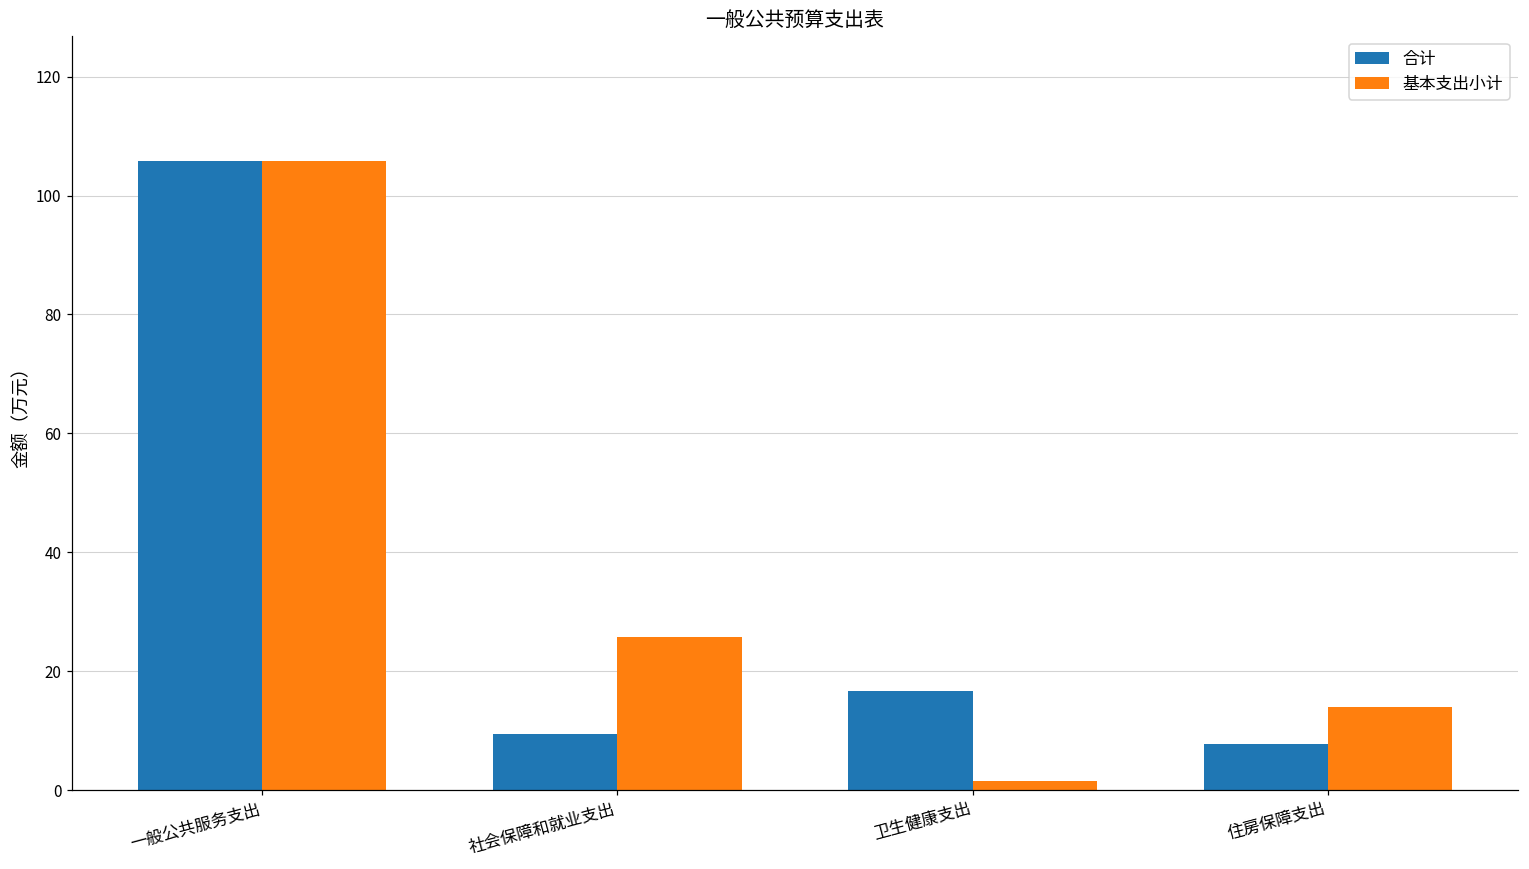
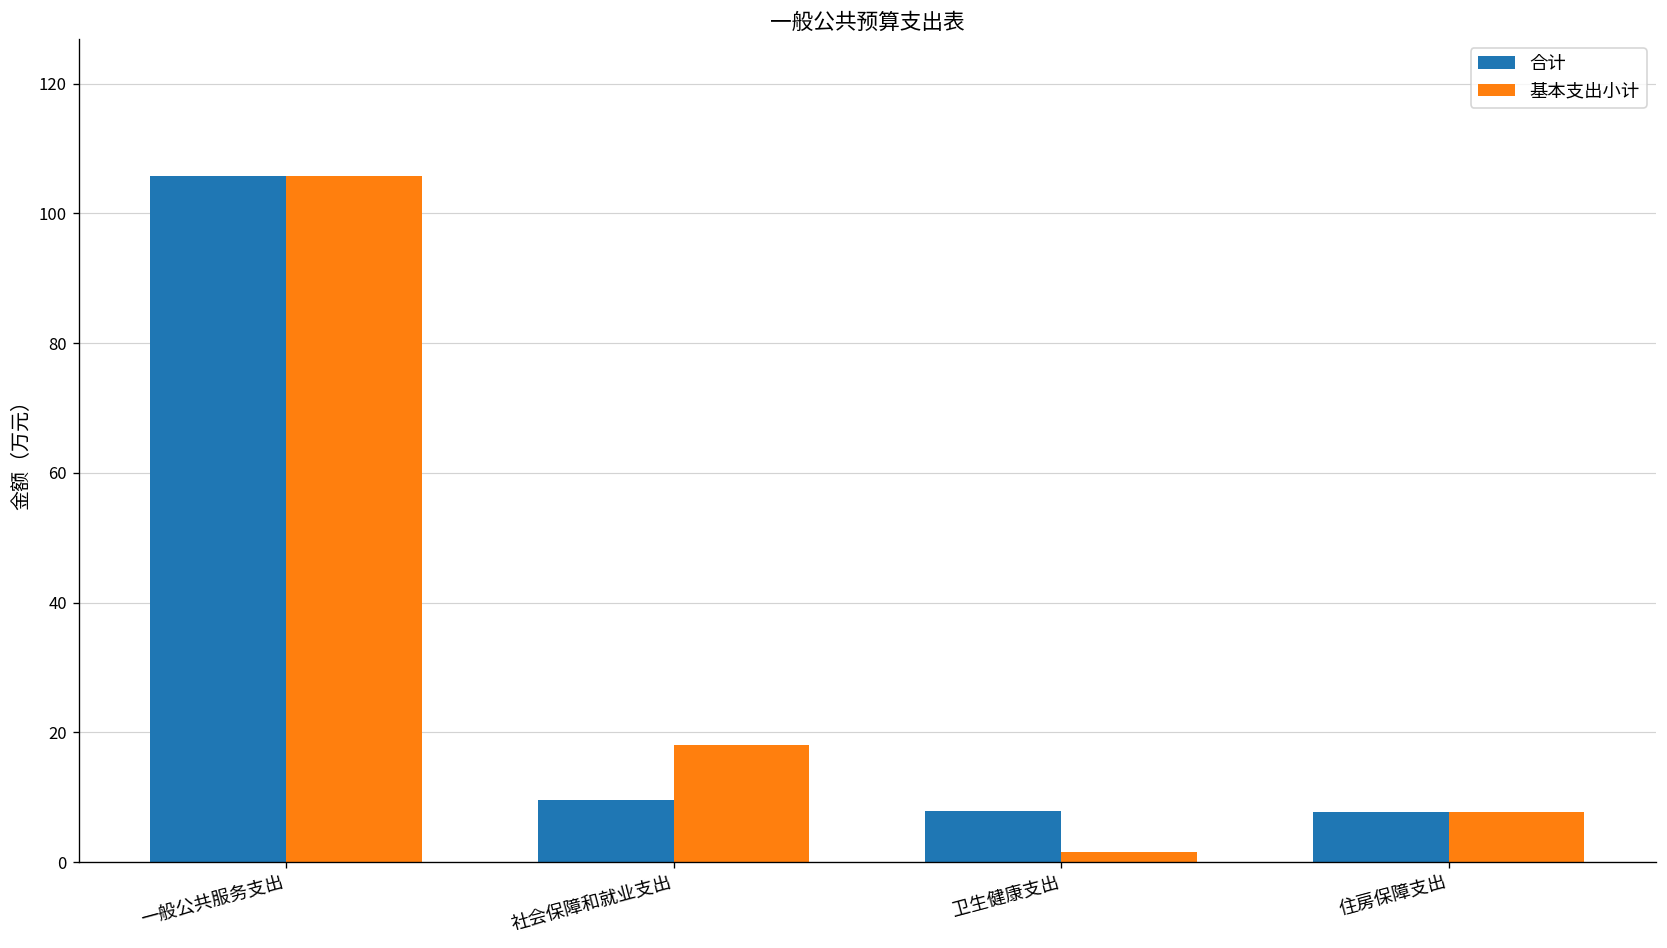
  {
    "合计": {
      "一般公共服务支出": 106,
      "社会保障和就业支出": 10,
-     "卫生健康支出": 17,
+     "卫生健康支出": 8,
      "住房保障支出": 8
    },
    "基本支出小计": {
      "一般公共服务支出": 106,
-     "社会保障和就业支出": 26,
+     "社会保障和就业支出": 18,
      "卫生健康支出": 2,
-     "住房保障支出": 14
+     "住房保障支出": 8
    }
  }
